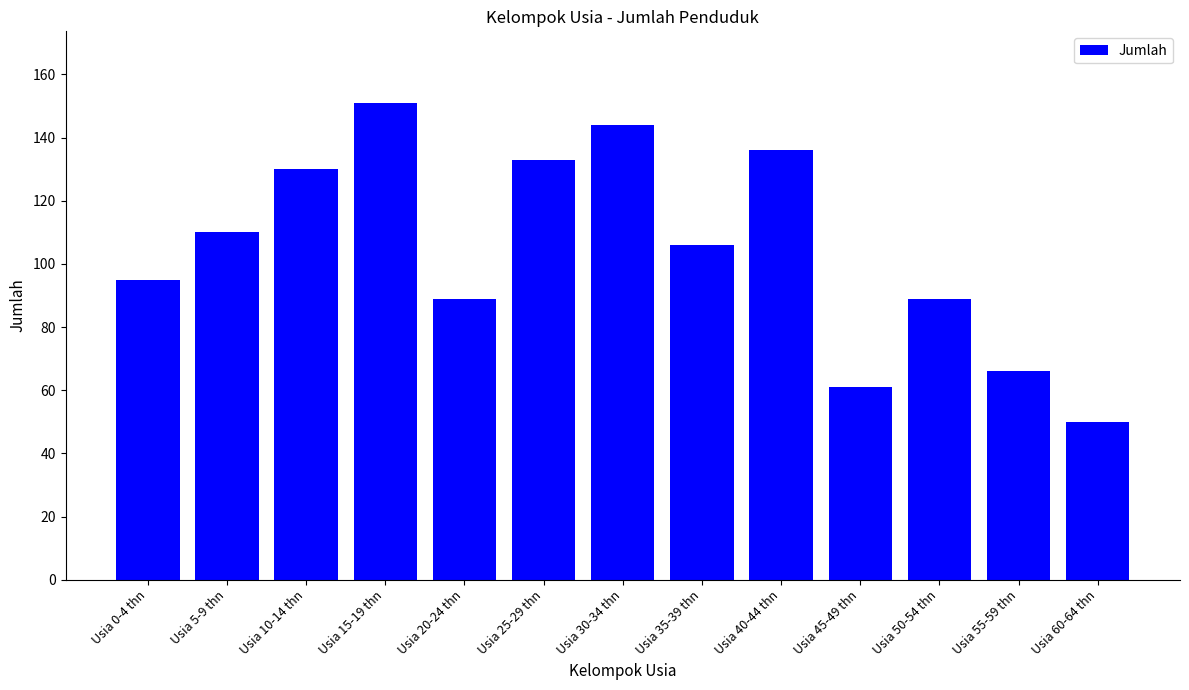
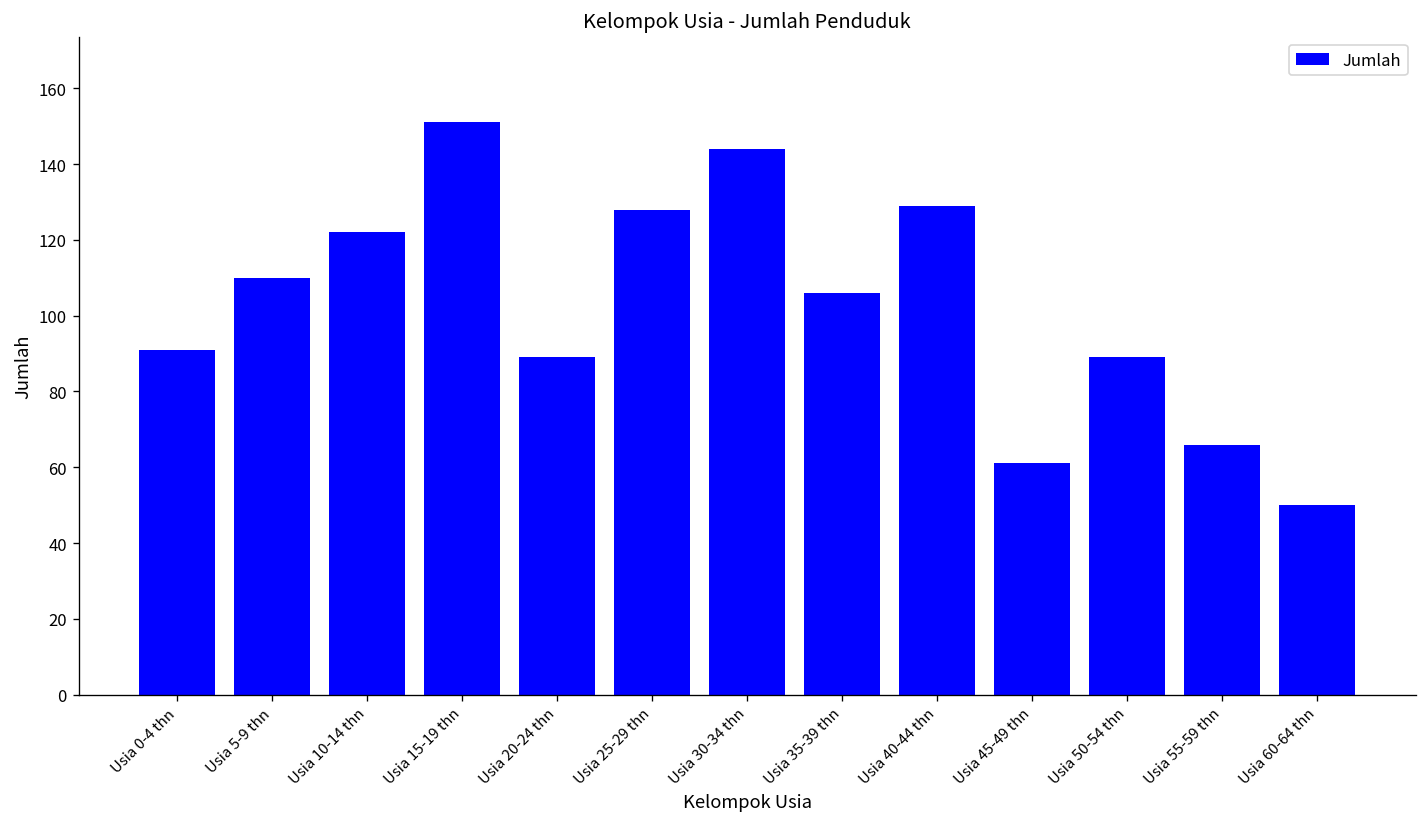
  {
-   "Usia 0-4 thn": 95,
+   "Usia 0-4 thn": 91,
    "Usia 5-9 thn": 110,
-   "Usia 10-14 thn": 130,
+   "Usia 10-14 thn": 122,
    "Usia 15-19 thn": 151,
    "Usia 20-24 thn": 89,
-   "Usia 25-29 thn": 133,
+   "Usia 25-29 thn": 128,
    "Usia 30-34 thn": 144,
    "Usia 35-39 thn": 106,
-   "Usia 40-44 thn": 136,
+   "Usia 40-44 thn": 129,
    "Usia 45-49 thn": 61,
    "Usia 50-54 thn": 89,
    "Usia 55-59 thn": 66,
    "Usia 60-64 thn": 50
  }
